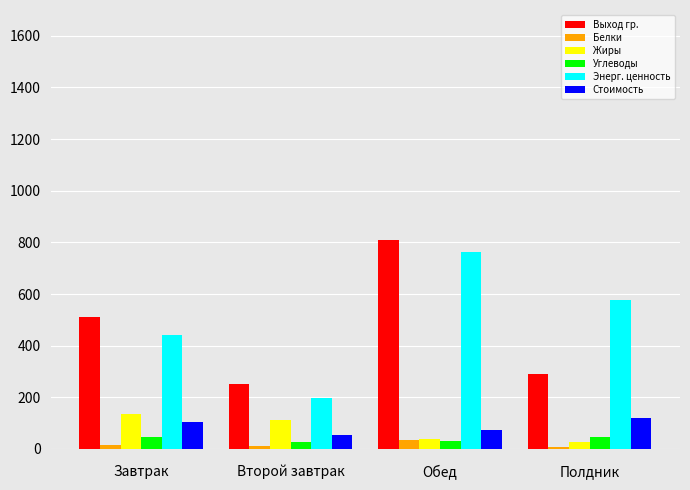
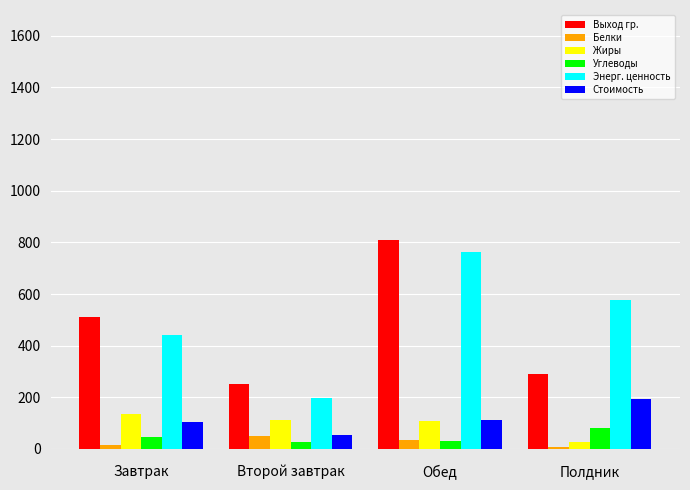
  {
    "Выход гр.": {
      "Завтрак": 510,
      "Второй завтрак": 250,
      "Обед": 810,
      "Полдник": 290
    },
    "Белки": {
      "Завтрак": 10,
-     "Второй завтрак": 10,
+     "Второй завтрак": 50,
      "Обед": 30
    },
    "Жиры": {
      "Завтрак": 130,
      "Второй завтрак": 110,
-     "Обед": 40,
+     "Обед": 110,
      "Полдник": 30
    },
    "Углеводы": {
      "Завтрак": 50,
      "Второй завтрак": 30,
      "Обед": 30,
-     "Полдник": 50
+     "Полдник": 80
    },
    "Энерг. ценность": {
      "Завтрак": 440,
      "Второй завтрак": 200,
      "Обед": 760,
      "Полдник": 580
    },
    "Стоимость": {
      "Завтрак": 100,
      "Второй завтрак": 50,
-     "Обед": 70,
-     "Полдник": 120
+     "Обед": 110,
+     "Полдник": 190
    }
  }
